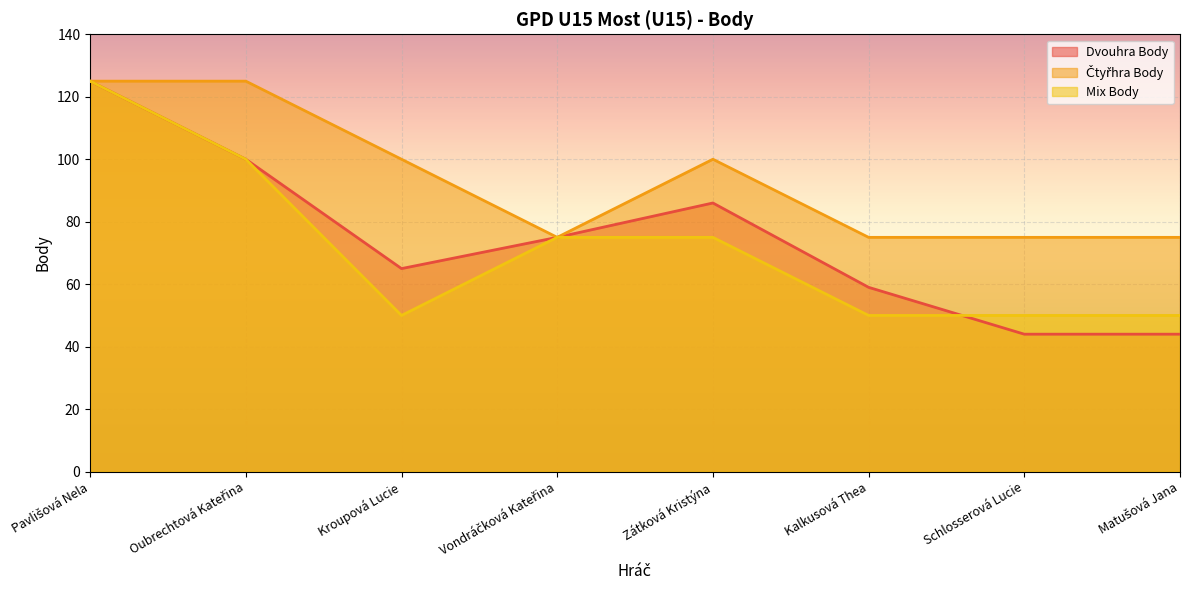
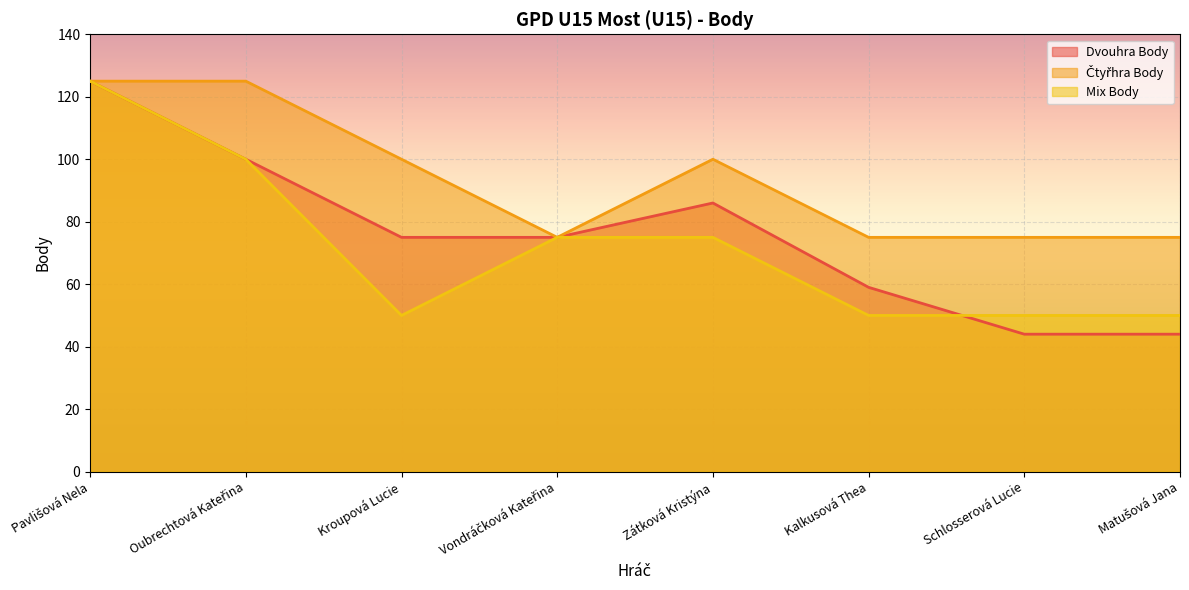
  {
    "Dvouhra Body": {
-     "Kroupová Lucie": 65,
+     "Kroupová Lucie": 75,
      "Zátková Kristýna": 86,
      "Kalkusová Thea": 59,
      "Schlosserová Lucie": 44,
      "Matušová Jana": 44
    }
  }
